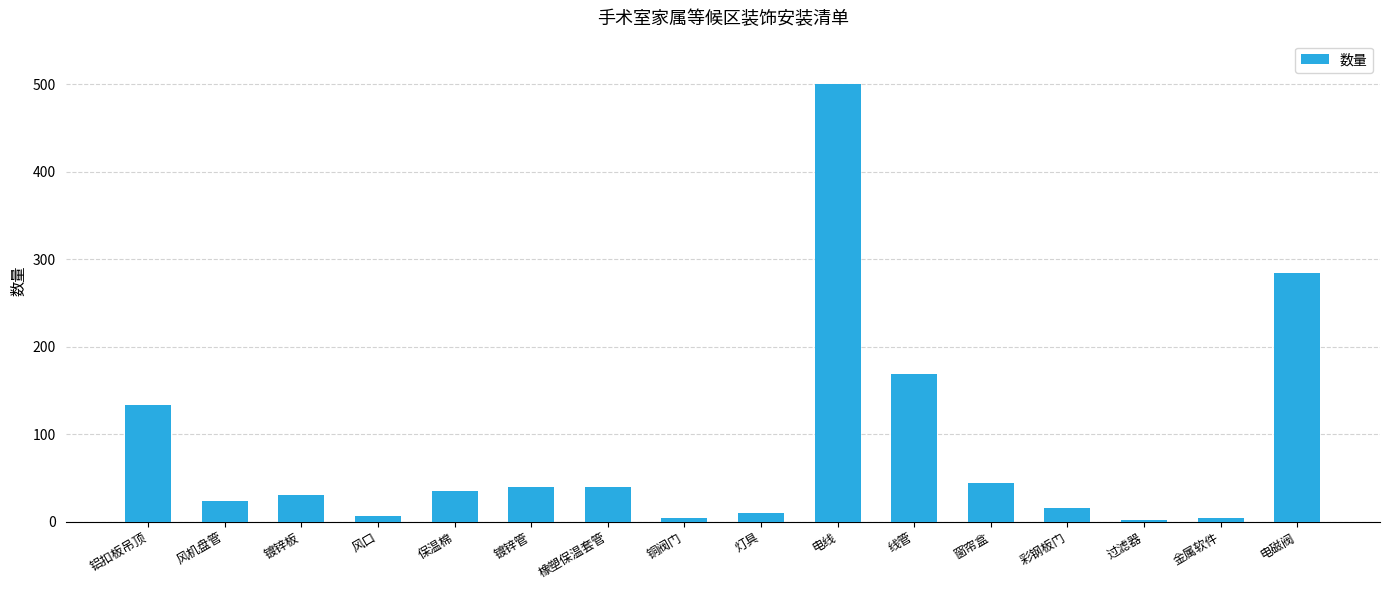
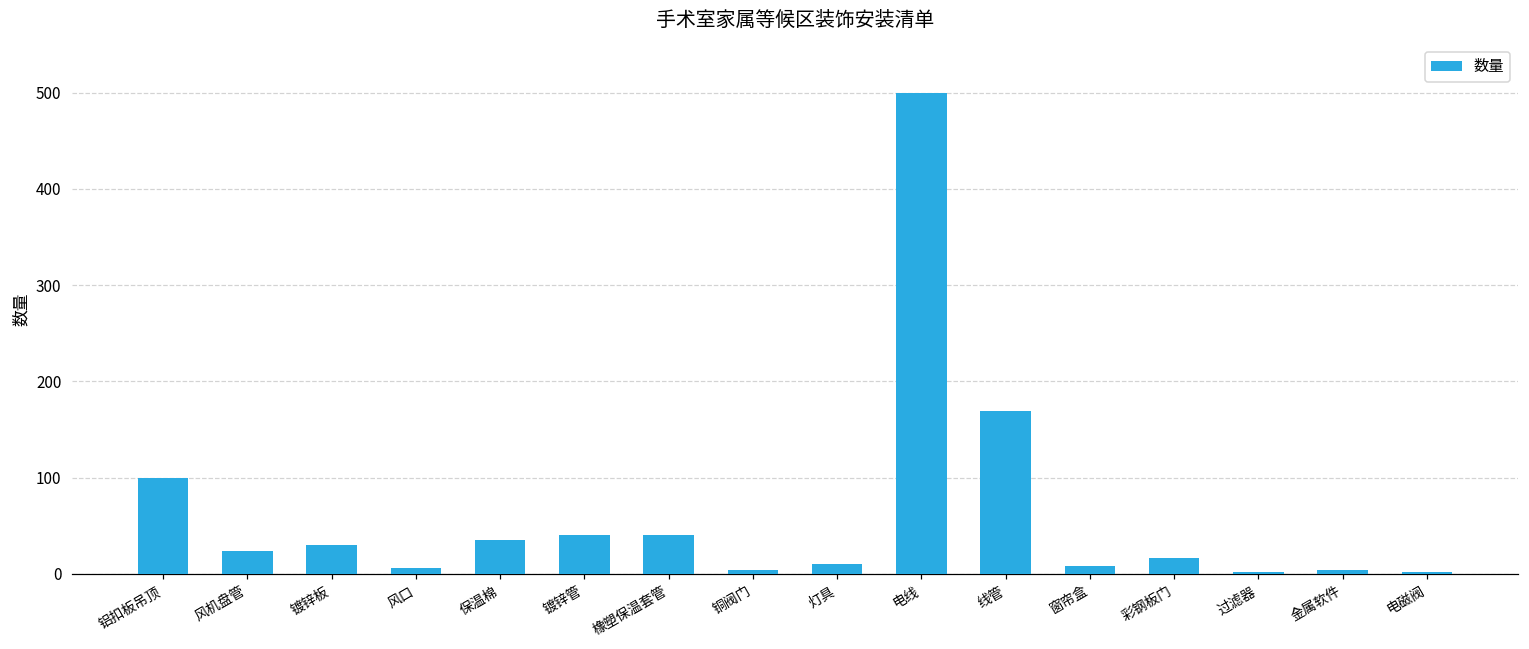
  {
-   "铝扣板吊顶": 130,
+   "铝扣板吊顶": 100,
    "风机盘管": 20,
    "镀锌板": 30,
    "风口": 10,
    "保温棉": 40,
    "镀锌管": 40,
    "橡塑保温套管": 40,
    "铜阀门": 0,
    "灯具": 10,
    "电线": 500,
    "线管": 170,
-   "窗帘盒": 40,
+   "窗帘盒": 10,
    "彩钢板门": 20,
    "金属软件": 0,
-   "电磁阀": 280
+   "电磁阀": 0
  }
